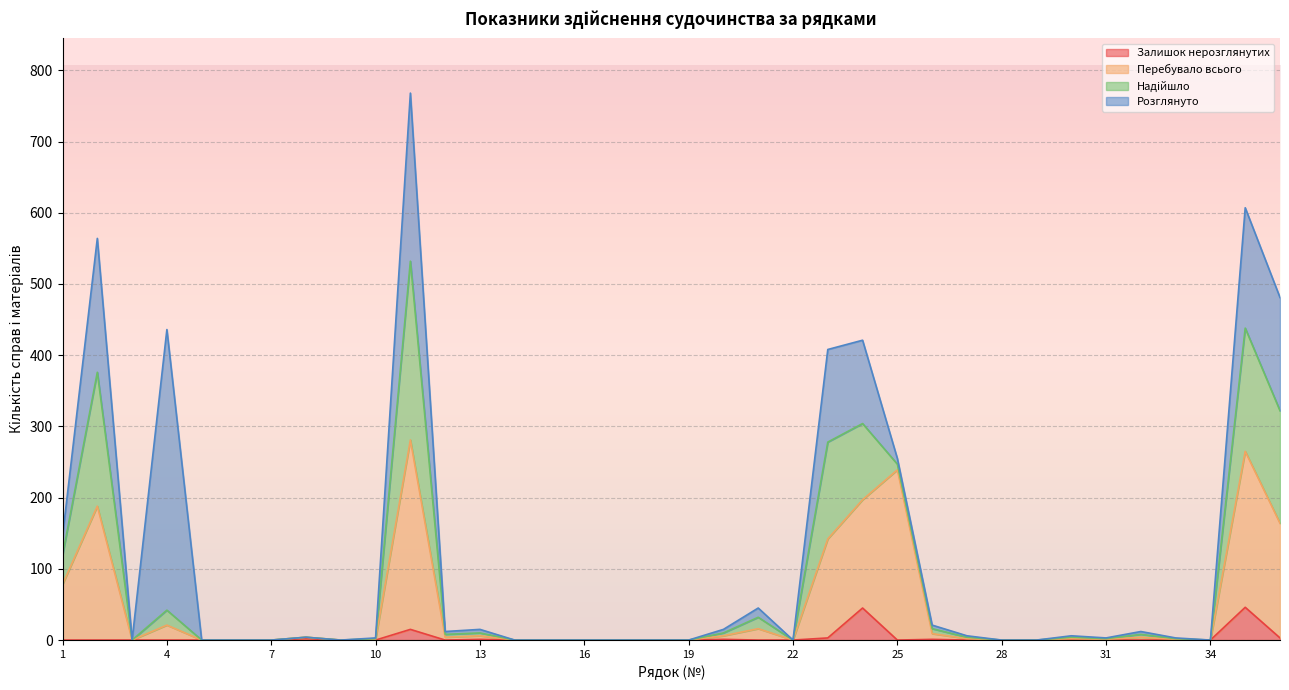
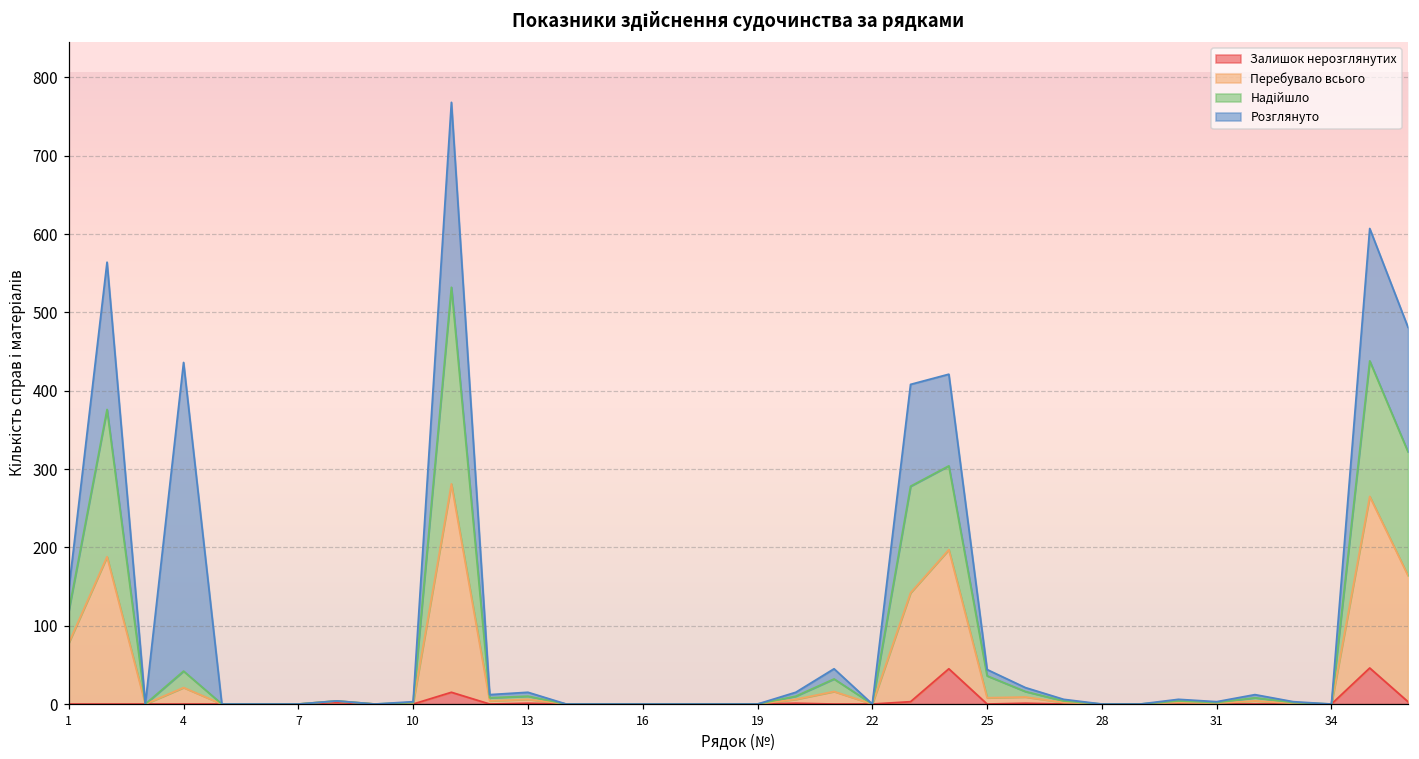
  {
    "Залишок нерозглянутих": {
      "1": 0,
      "4": 0,
      "13": 0,
      "25": 0
    },
    "Перебувало всього": {
      "1": 80,
      "4": 20,
      "13": 10,
-     "25": 240
+     "25": 10
    },
    "Надійшло": {
      "1": 40,
      "4": 20,
      "13": 0,
-     "25": 10
+     "25": 30
    },
    "Розглянуто": {
      "1": 30,
      "4": 390,
      "13": 10,
      "25": 10
    }
  }
